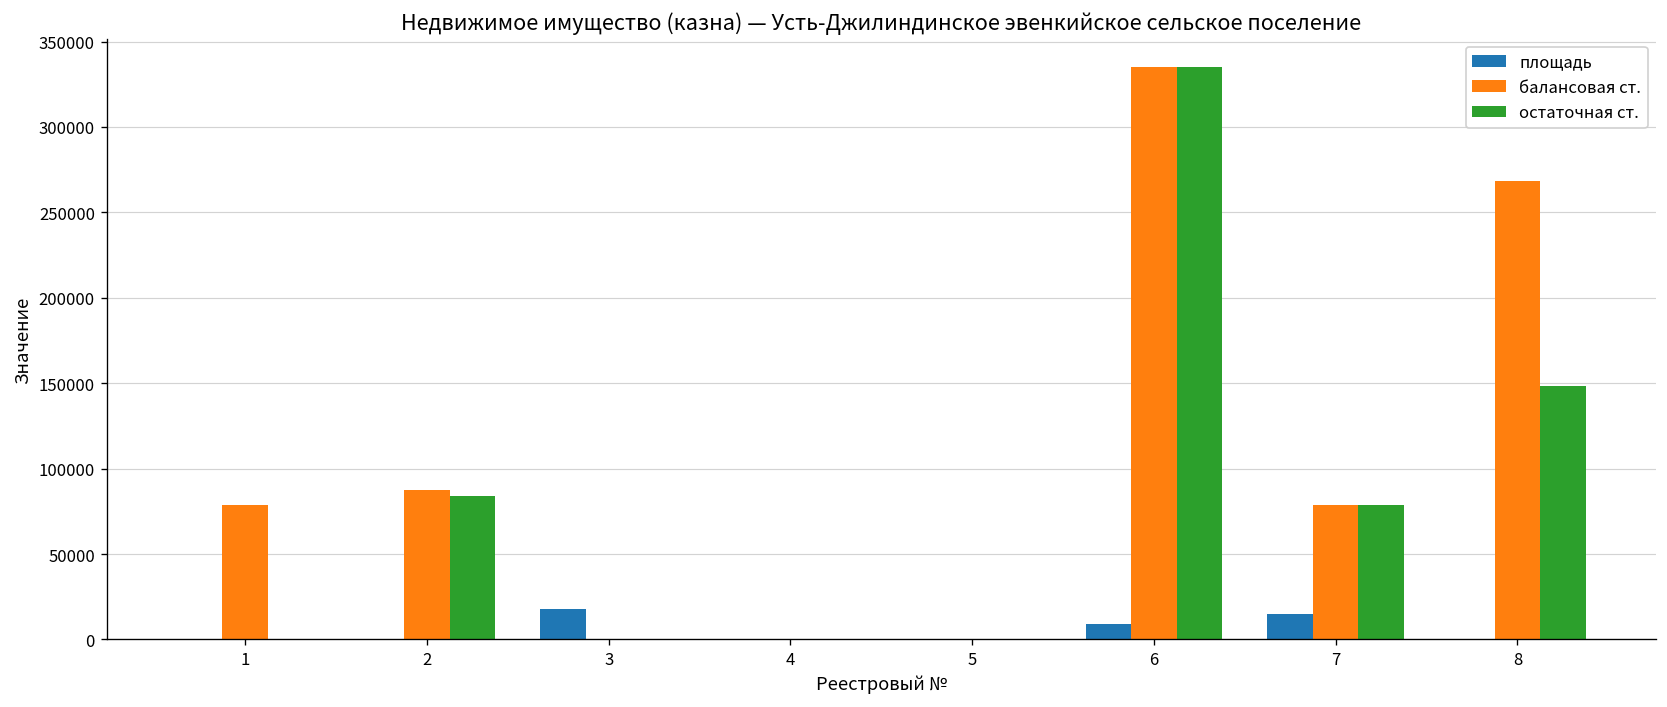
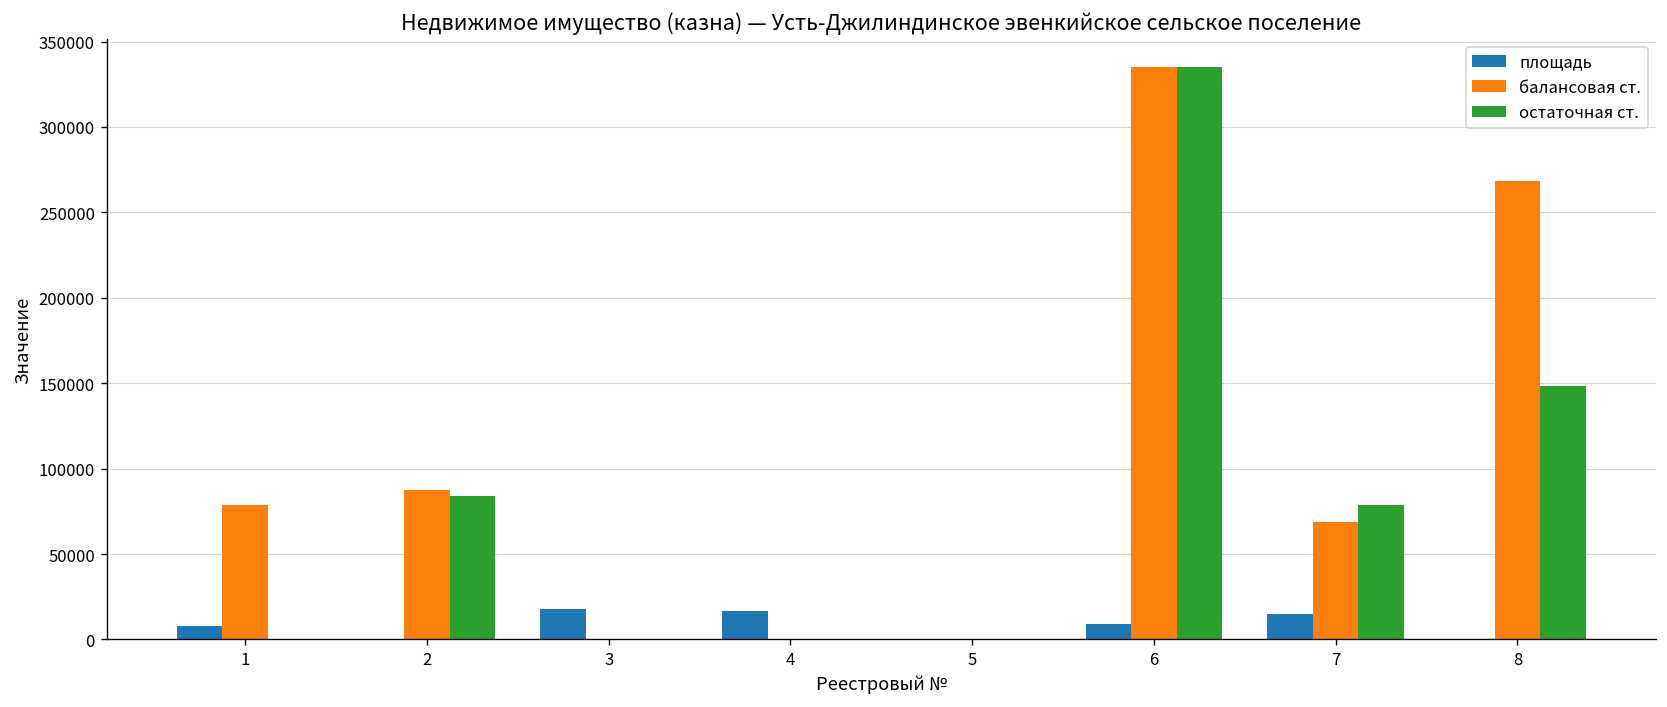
  {
    "площадь": {
-     "1": 0,
+     "1": 8000,
      "3": 18000,
-     "4": 0,
+     "4": 16000,
      "6": 9000,
      "7": 15000
    },
    "балансовая ст.": {
      "1": 79000,
      "2": 87000,
      "6": 335000,
-     "7": 79000,
+     "7": 69000,
      "8": 268000
    },
    "остаточная ст.": {
      "1": 0,
      "2": 84000,
      "3": 0,
      "4": 0,
      "5": 0,
      "6": 335000,
      "7": 79000,
      "8": 148000
    }
  }
